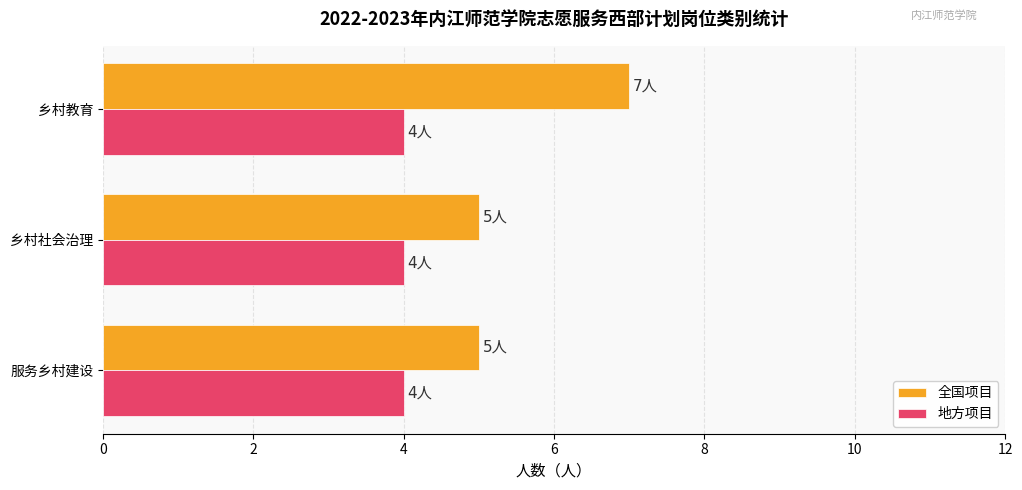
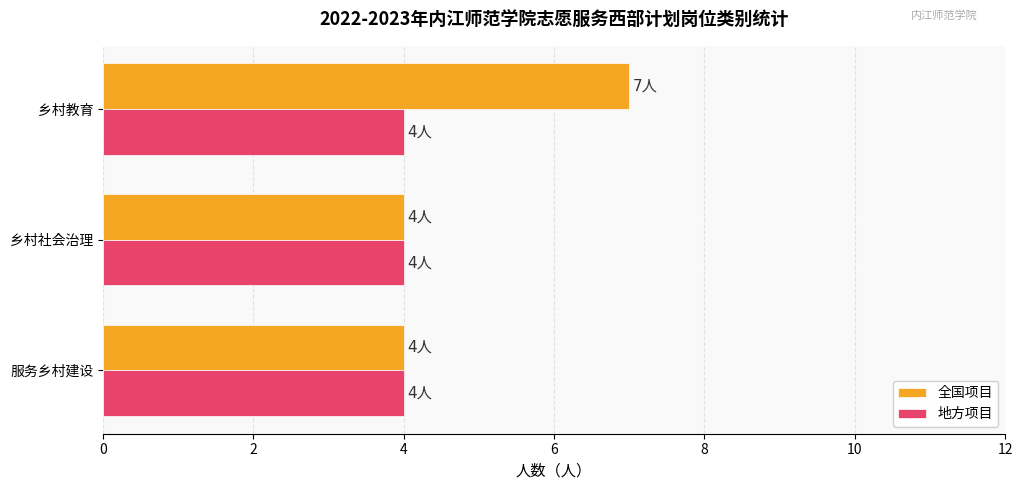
  {
    "全国项目": {
      "乡村教育": "7人",
-     "乡村社会治理": "5人",
-     "服务乡村建设": "5人"
+     "乡村社会治理": "4人",
+     "服务乡村建设": "4人"
    },
    "地方项目": {
      "乡村教育": "4人",
      "乡村社会治理": "4人",
      "服务乡村建设": "4人"
    }
  }
